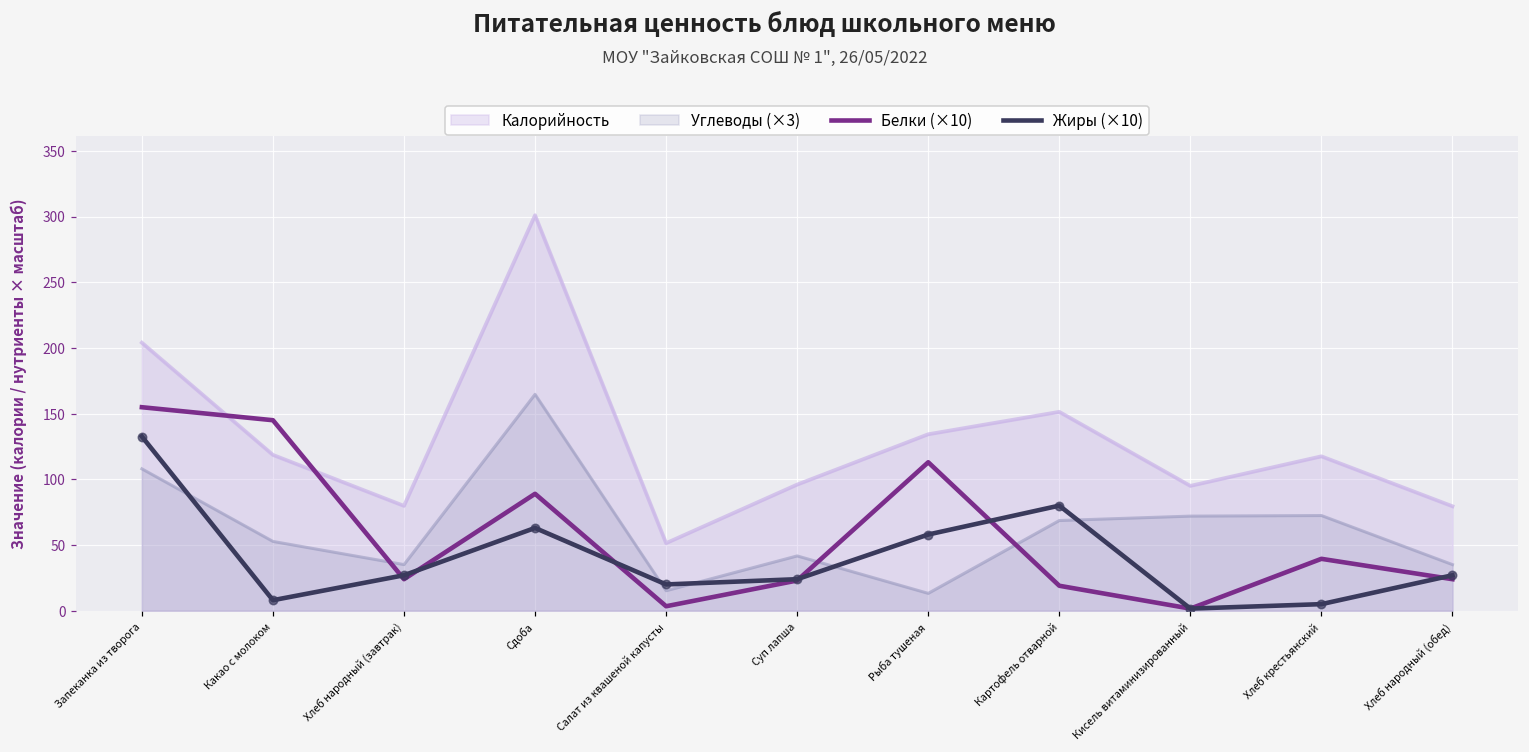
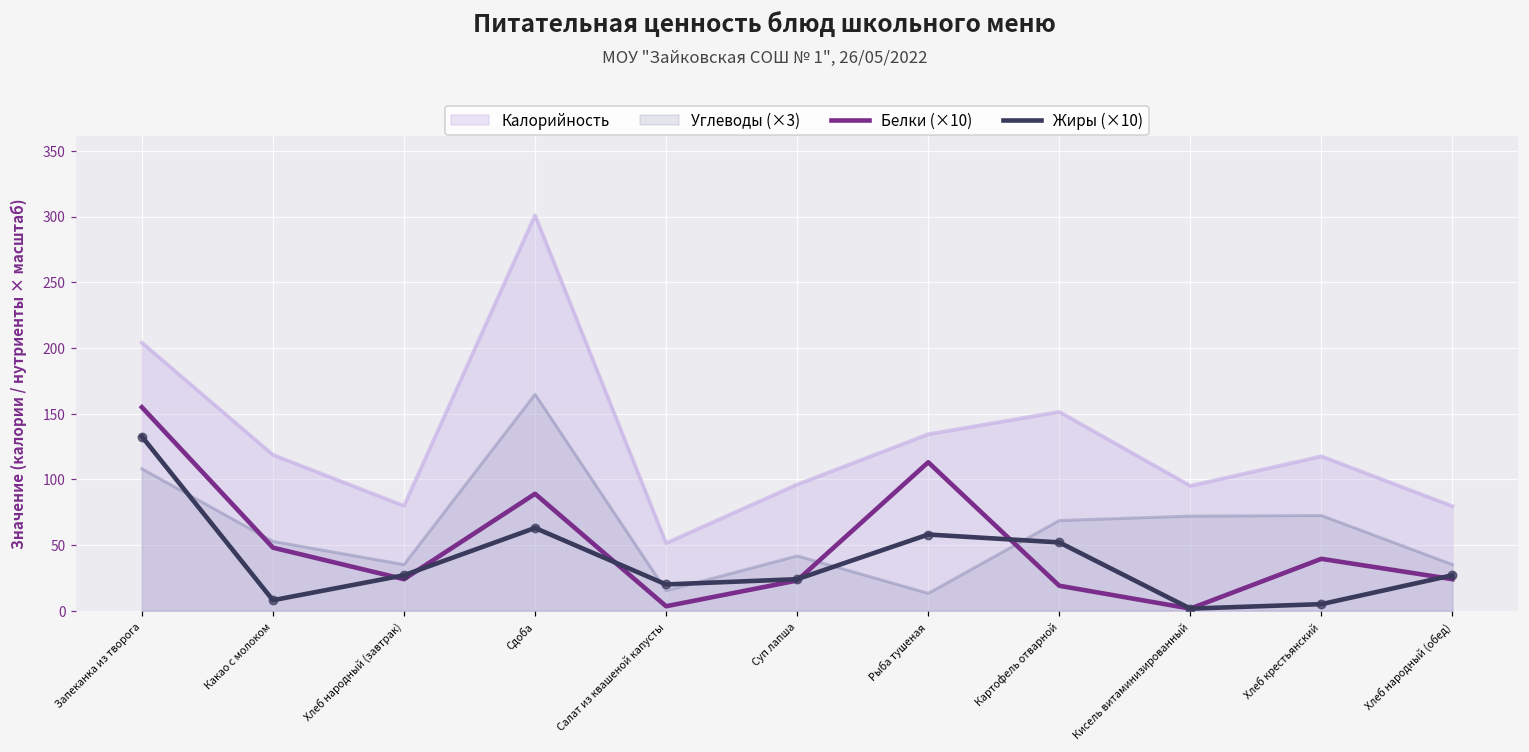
  {
    "Белки (×10)": {
      "Запеканка из творога": 155,
-     "Какао с молоком": 145,
+     "Какао с молоком": 48,
      "Хлеб народный (завтрак)": 24,
      "Сдоба": 89,
      "Салат из квашеной капусты": 3,
      "Рыба тушеная": 113,
      "Картофель отварной": 19,
      "Хлеб крестьянский": 40,
      "Хлеб народный (обед)": 24
    },
    "Жиры (×10)": {
      "Запеканка из творога": 133,
      "Какао с молоком": 8,
      "Хлеб народный (завтрак)": 27,
      "Сдоба": 63,
      "Салат из квашеной капусты": 20,
      "Рыба тушеная": 58,
-     "Картофель отварной": 80,
+     "Картофель отварной": 52,
      "Хлеб крестьянский": 5,
      "Хлеб народный (обед)": 27
    }
  }
